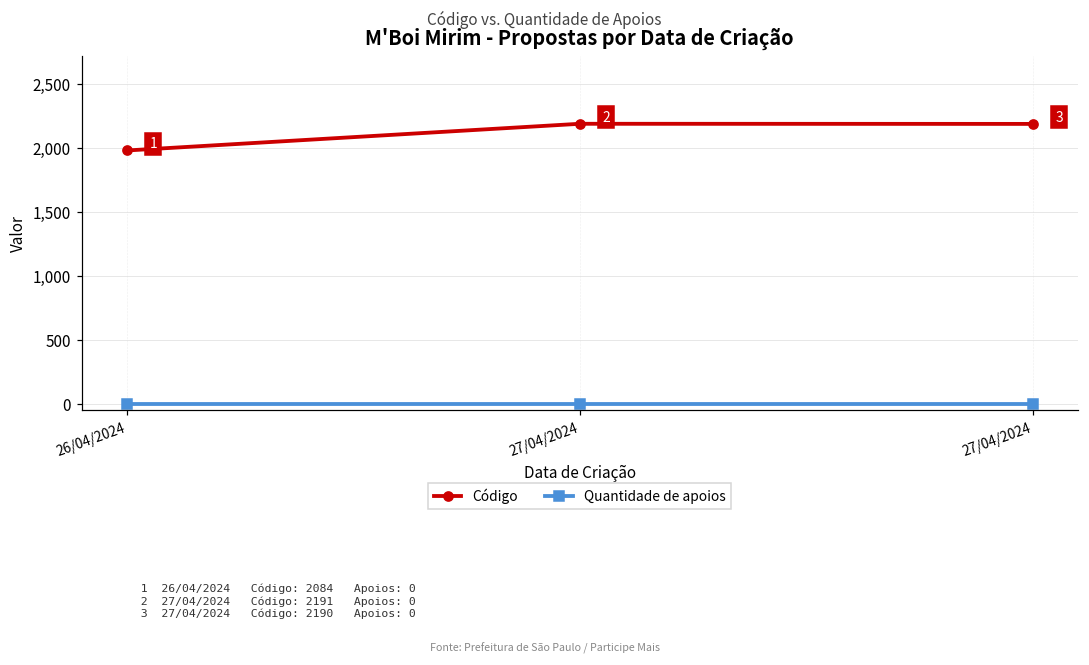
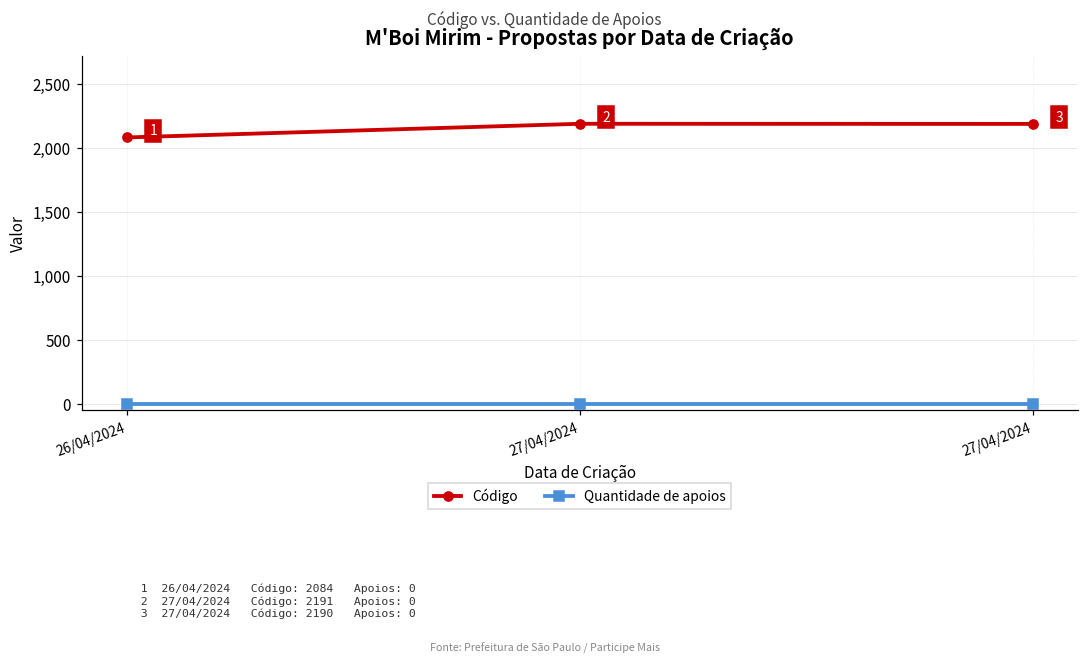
  {
    "Código": {
-     "26/04/2024": "1,980"
+     "26/04/2024": "2,080"
    },
    "Quantidade de apoios": {
      "26/04/2024": "0"
    }
  }
